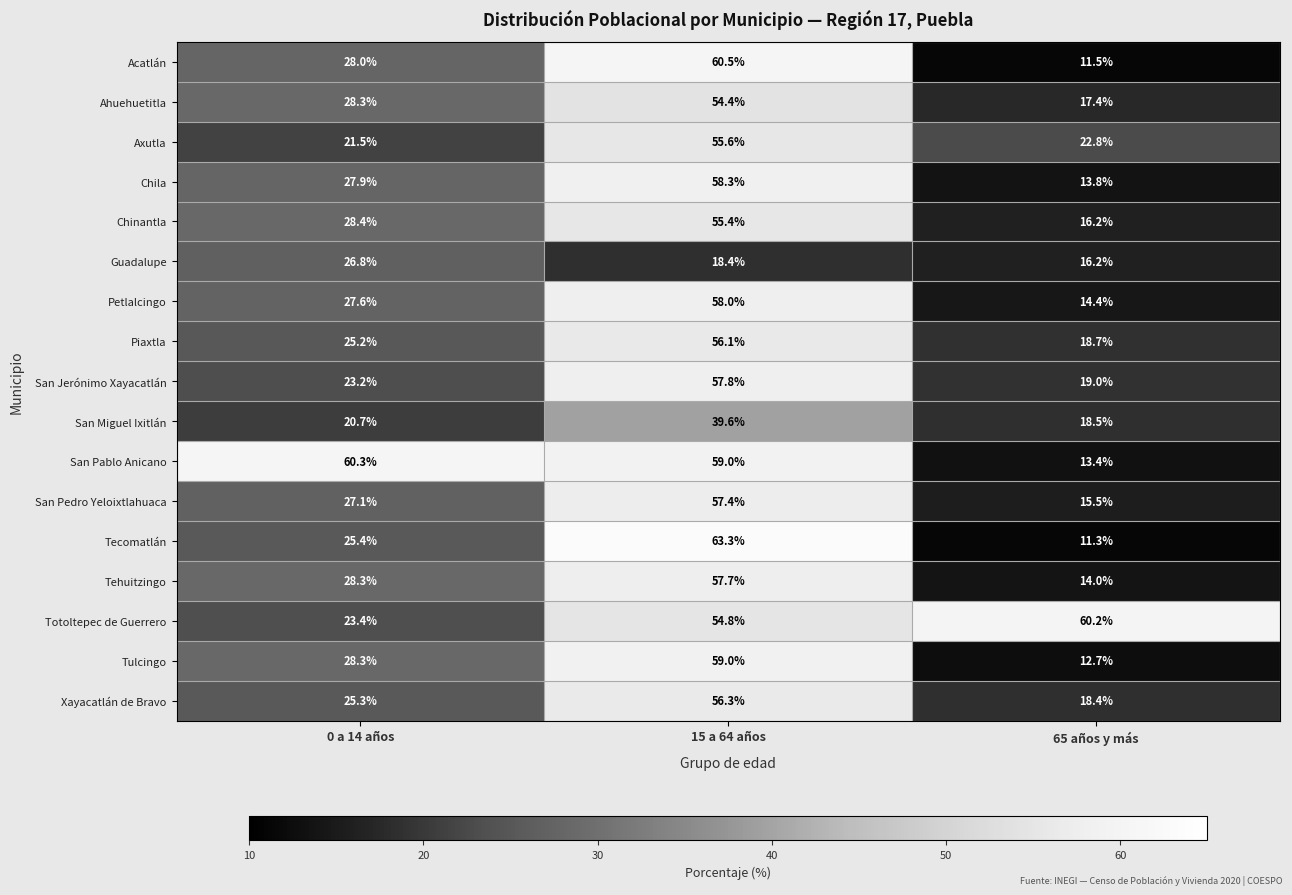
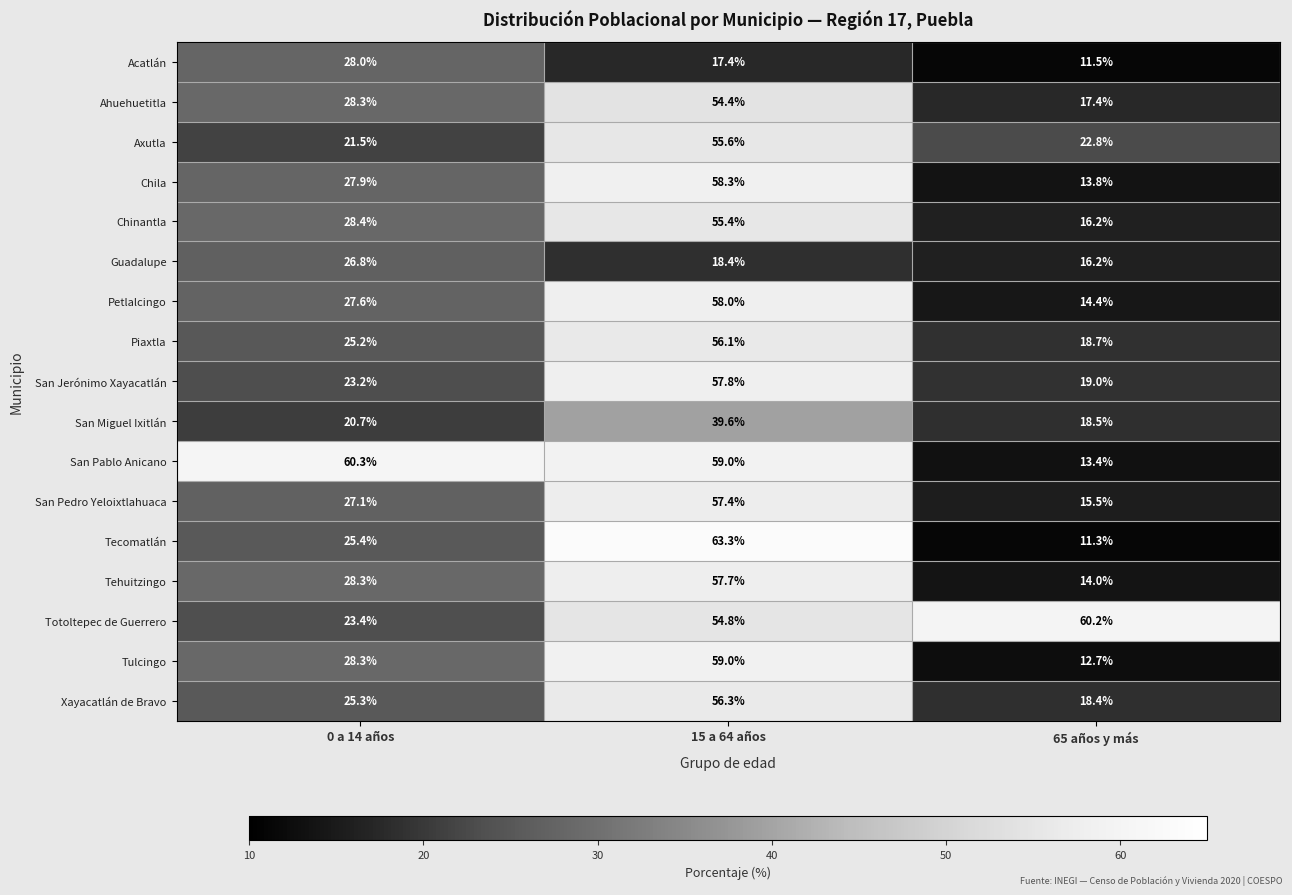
  {
    "Acatlán": {
      "0 a 14 años": "28.0%",
-     "15 a 64 años": "60.5%",
+     "15 a 64 años": "17.4%",
      "65 años y más": "11.5%"
    },
    "Ahuehuetitla": {
      "0 a 14 años": "28.3%",
      "15 a 64 años": "54.4%",
      "65 años y más": "17.4%"
    },
    "Axutla": {
      "0 a 14 años": "21.5%",
      "15 a 64 años": "55.6%",
      "65 años y más": "22.8%"
    },
    "Chila": {
      "0 a 14 años": "27.9%",
      "15 a 64 años": "58.3%",
      "65 años y más": "13.8%"
    },
    "Chinantla": {
      "0 a 14 años": "28.4%",
      "15 a 64 años": "55.4%",
      "65 años y más": "16.2%"
    },
    "Guadalupe": {
      "0 a 14 años": "26.8%",
      "15 a 64 años": "18.4%",
      "65 años y más": "16.2%"
    },
    "Petlalcingo": {
      "0 a 14 años": "27.6%",
      "15 a 64 años": "58.0%",
      "65 años y más": "14.4%"
    },
    "Piaxtla": {
      "0 a 14 años": "25.2%",
      "15 a 64 años": "56.1%",
      "65 años y más": "18.7%"
    },
    "San Jerónimo Xayacatlán": {
      "0 a 14 años": "23.2%",
      "15 a 64 años": "57.8%",
      "65 años y más": "19.0%"
    },
    "San Miguel Ixitlán": {
      "0 a 14 años": "20.7%",
      "15 a 64 años": "39.6%",
      "65 años y más": "18.5%"
    },
    "San Pablo Anicano": {
      "0 a 14 años": "60.3%",
      "15 a 64 años": "59.0%",
      "65 años y más": "13.4%"
    },
    "San Pedro Yeloixtlahuaca": {
      "0 a 14 años": "27.1%",
      "15 a 64 años": "57.4%",
      "65 años y más": "15.5%"
    },
    "Tecomatlán": {
      "0 a 14 años": "25.4%",
      "15 a 64 años": "63.3%",
      "65 años y más": "11.3%"
    },
    "Tehuitzingo": {
      "0 a 14 años": "28.3%",
      "15 a 64 años": "57.7%",
      "65 años y más": "14.0%"
    },
    "Totoltepec de Guerrero": {
      "0 a 14 años": "23.4%",
      "15 a 64 años": "54.8%",
      "65 años y más": "60.2%"
    },
    "Tulcingo": {
      "0 a 14 años": "28.3%",
      "15 a 64 años": "59.0%",
      "65 años y más": "12.7%"
    },
    "Xayacatlán de Bravo": {
      "0 a 14 años": "25.3%",
      "15 a 64 años": "56.3%",
      "65 años y más": "18.4%"
    }
  }
